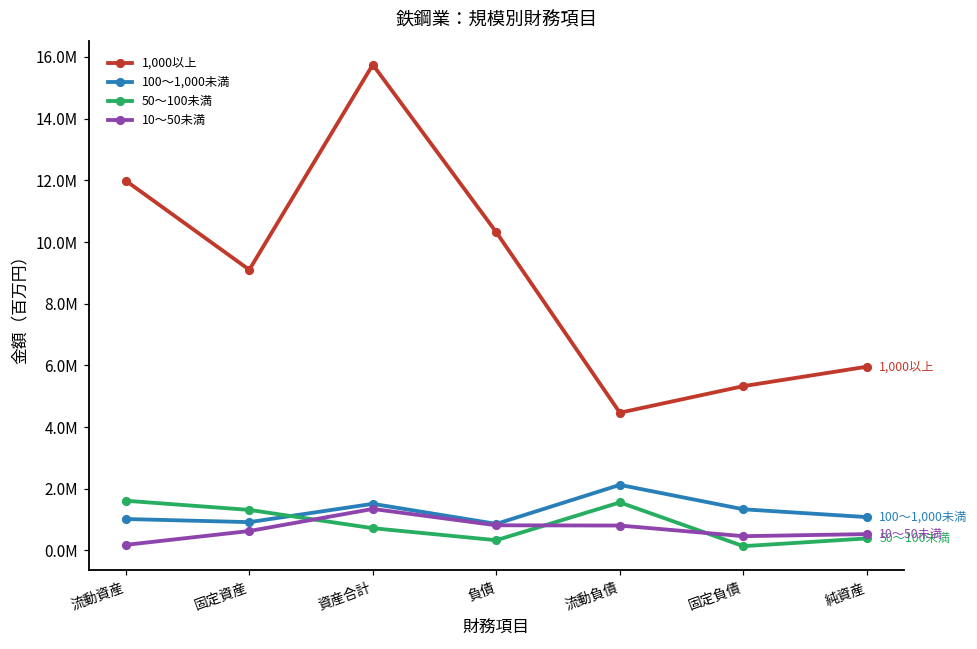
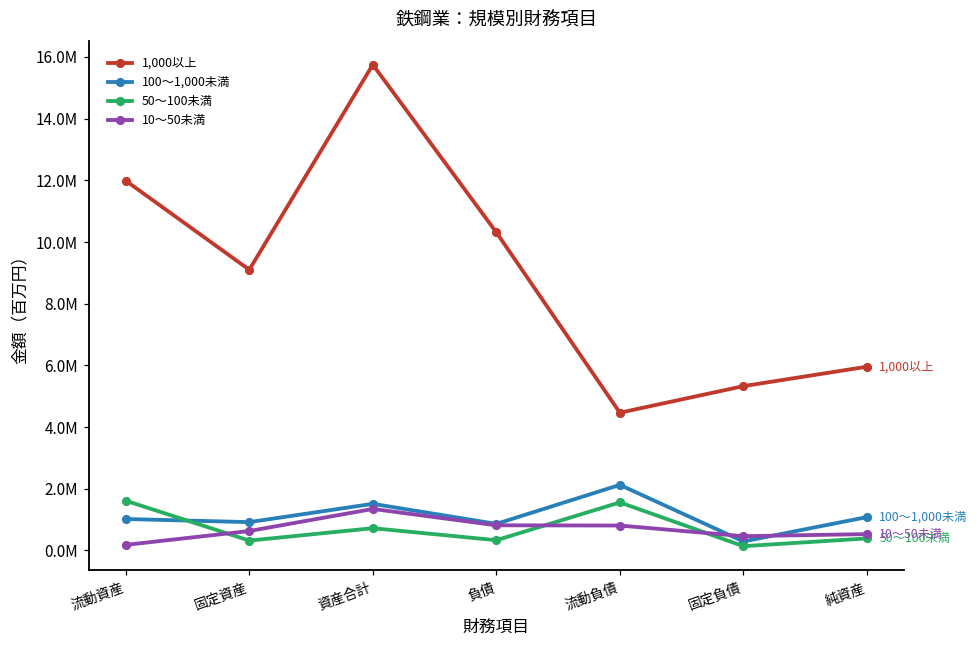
  {
    "1,000以上": {
      "流動資産": 12000000,
      "固定資産": 9100000,
      "資産合計": 15800000,
      "負債": 10300000,
      "流動負債": 4500000,
      "固定負債": 5300000
    },
    "100～1,000未満": {
      "流動資産": 1000000,
      "固定資産": 900000,
      "資産合計": 1500000,
      "流動負債": 2100000,
-     "固定負債": 1300000
+     "固定負債": 300000
    },
    "50～100未満": {
      "流動資産": 1600000,
-     "固定資産": 1300000,
+     "固定資産": 300000,
      "資産合計": 700000,
      "負債": 300000,
      "流動負債": 1600000,
      "固定負債": 100000
    },
    "10～50未満": {
      "流動資産": 200000,
      "固定資産": 600000,
      "資産合計": 1300000,
      "流動負債": 800000,
      "固定負債": 500000
    }
  }
